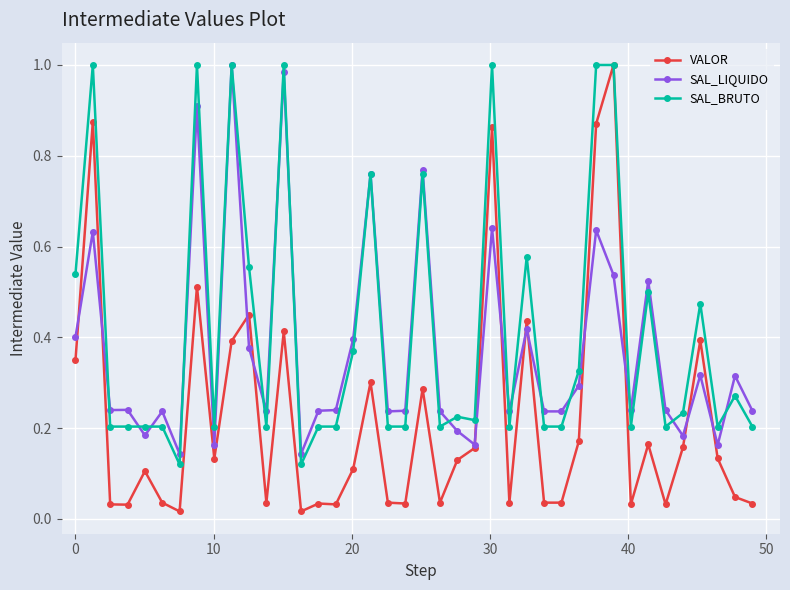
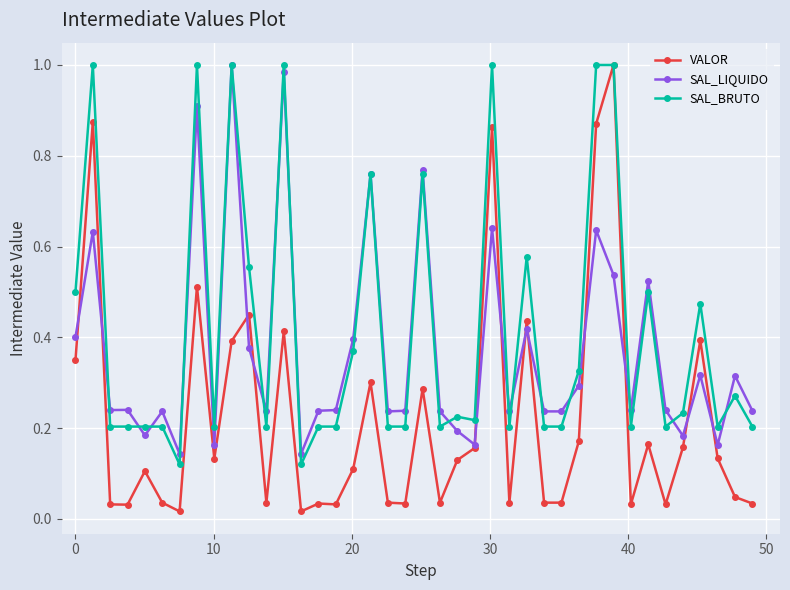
  {
    "VALOR": {
      "0": 0.35
    },
    "SAL_LIQUIDO": {
      "0": 0.40
    },
    "SAL_BRUTO": {
-     "0": 0.54
+     "0": 0.50
    }
  }
